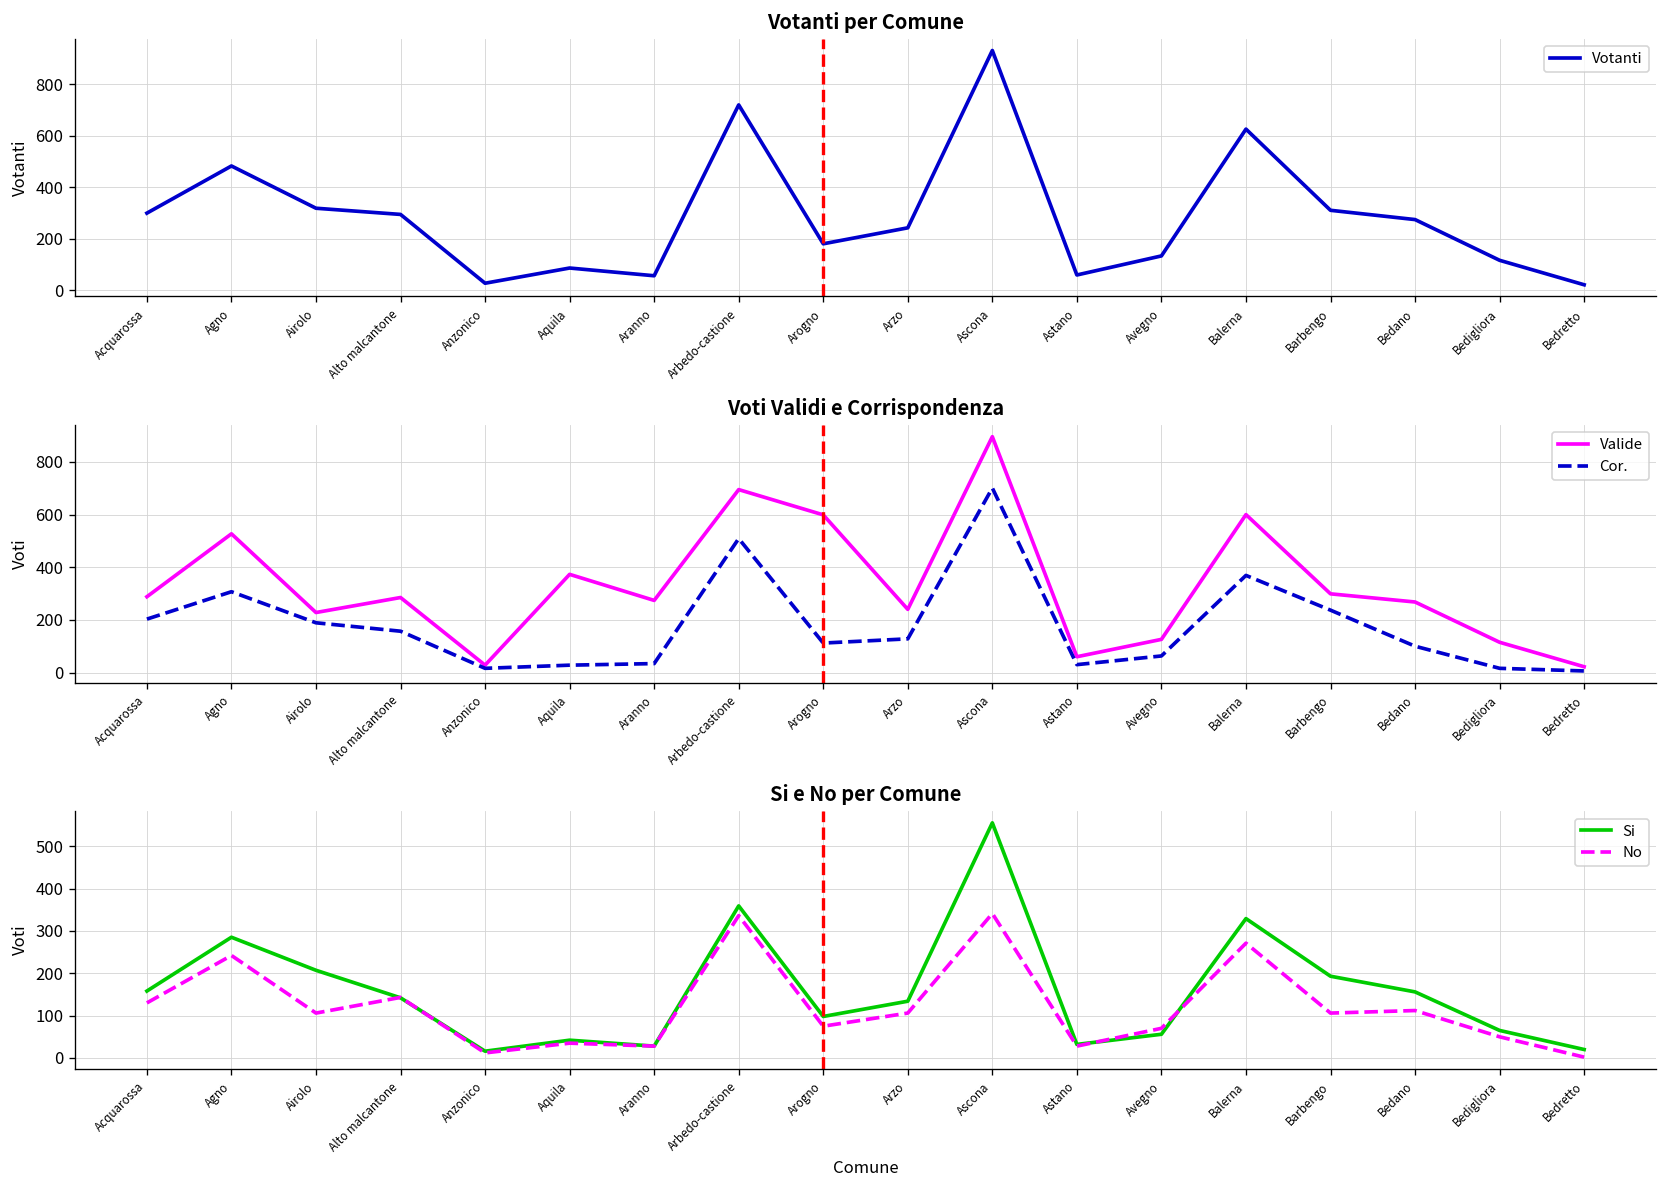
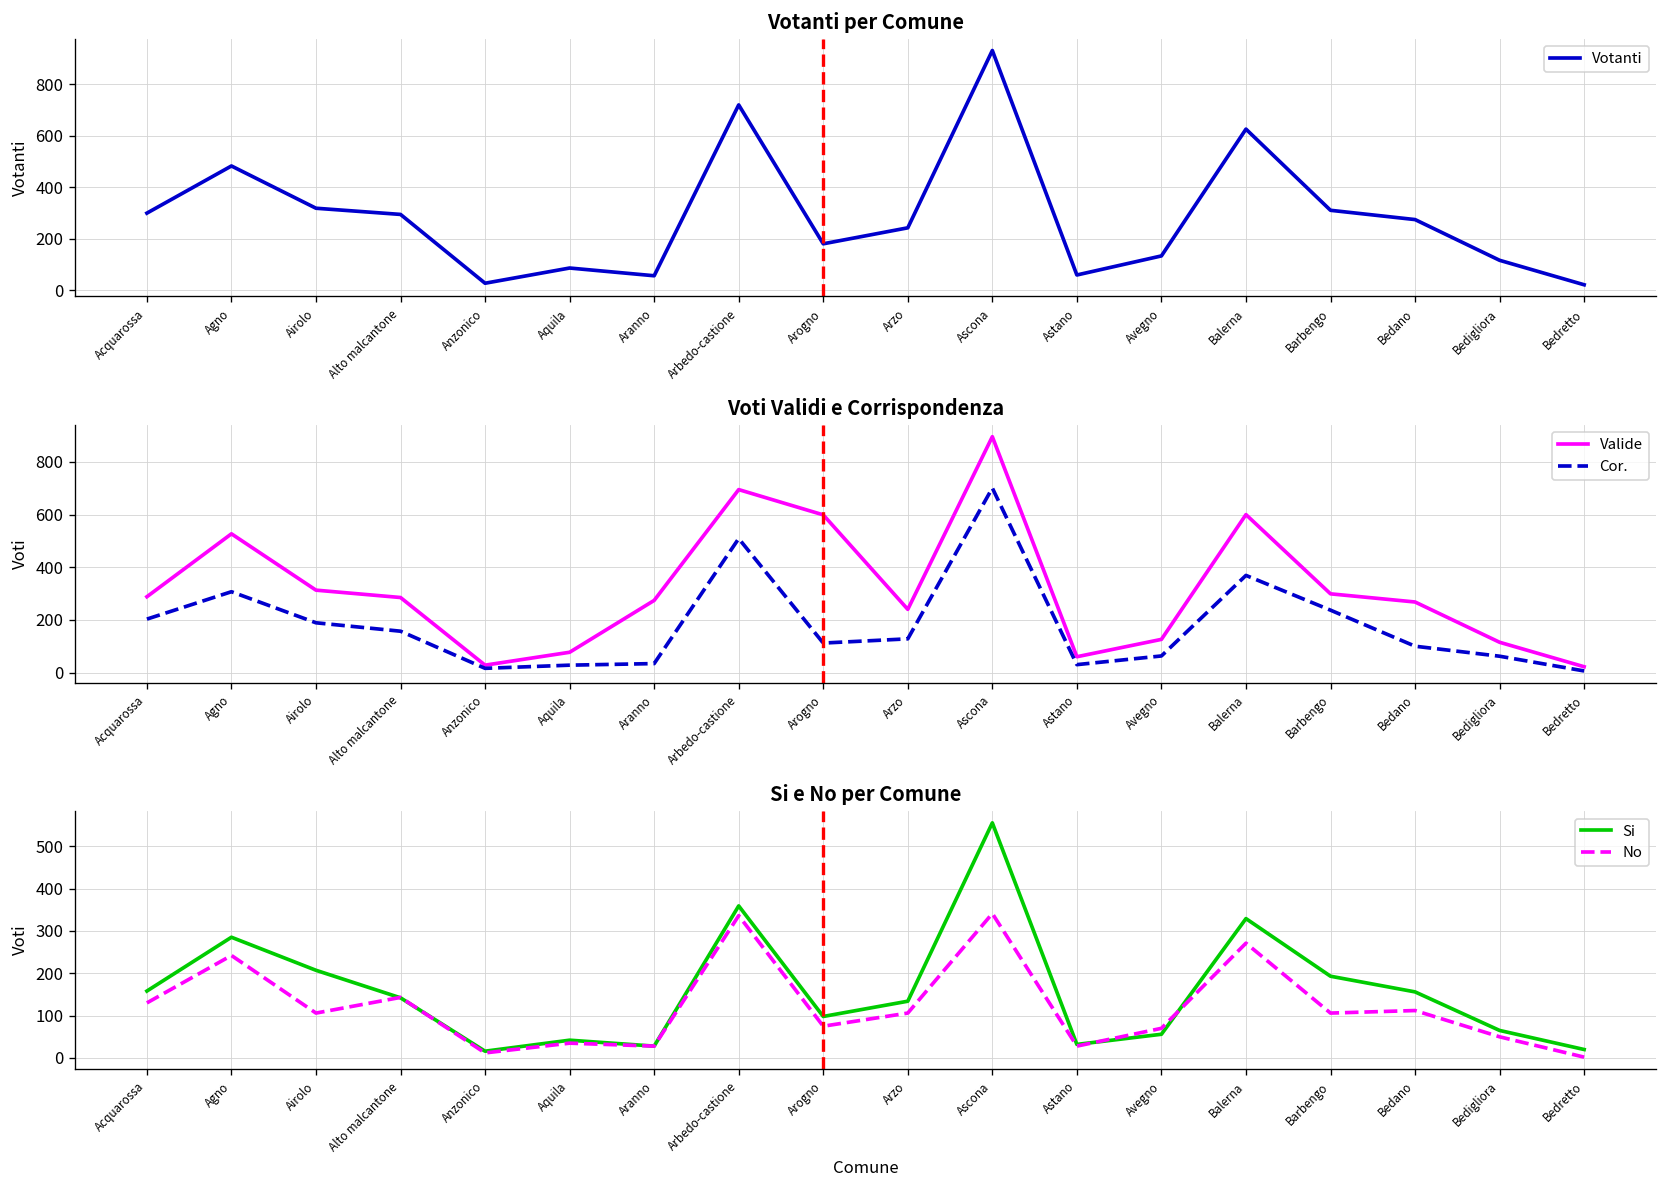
  {
    "Votanti per Comune": {
      "Acquarossa": 300,
      "Agno": 480,
      "Airolo": 320,
      "Alto malcantone": 300,
      "Anzonico": 30,
      "Aquila": 90,
      "Aranno": 60,
      "Arbedo-castione": 720,
      "Arogno": 180,
      "Arzo": 240,
      "Ascona": 930,
      "Astano": 60,
      "Avegno": 130,
      "Balerna": 630,
      "Barbengo": 310,
      "Bedano": 280,
      "Bedigliora": 120,
      "Bedretto": 20
    },
    "Voti Validi e Corrispondenza": {
      "Valide": {
        "Acquarossa": 290,
        "Agno": 530,
-       "Airolo": 230,
+       "Airolo": 310,
        "Alto malcantone": 290,
        "Anzonico": 30,
-       "Aquila": 370,
+       "Aquila": 80,
        "Aranno": 270,
        "Arbedo-castione": 700,
        "Arogno": 600,
        "Arzo": 240,
        "Ascona": 900,
        "Astano": 60,
        "Avegno": 130,
        "Balerna": 600,
        "Barbengo": 300,
        "Bedano": 270,
        "Bedigliora": 120,
        "Bedretto": 20
      },
      "Cor.": {
        "Acquarossa": 200,
        "Agno": 310,
        "Airolo": 190,
        "Alto malcantone": 160,
        "Anzonico": 20,
        "Aquila": 30,
        "Aranno": 30,
        "Arbedo-castione": 510,
        "Arogno": 110,
        "Arzo": 130,
        "Ascona": 700,
        "Astano": 30,
        "Avegno": 60,
        "Balerna": 370,
        "Barbengo": 240,
        "Bedano": 100,
-       "Bedigliora": 20,
+       "Bedigliora": 60,
        "Bedretto": 10
      }
    },
    "Si e No per Comune": {
      "Si": {
        "Acquarossa": 160,
        "Agno": 290,
        "Airolo": 210,
        "Arbedo-castione": 360,
        "Arogno": 100,
        "Arzo": 130,
        "Ascona": 560,
        "Avegno": 60,
        "Balerna": 330,
        "Barbengo": 190,
        "Bedano": 160,
        "Bedigliora": 70,
        "Bedretto": 20
      },
      "No": {
        "Acquarossa": 130,
        "Agno": 240,
        "Airolo": 110,
        "Arbedo-castione": 340,
        "Arogno": 80,
        "Arzo": 110,
        "Ascona": 340,
        "Avegno": 70,
        "Balerna": 270,
        "Barbengo": 110,
        "Bedano": 110,
        "Bedigliora": 50,
        "Bedretto": 0
      }
    }
  }
